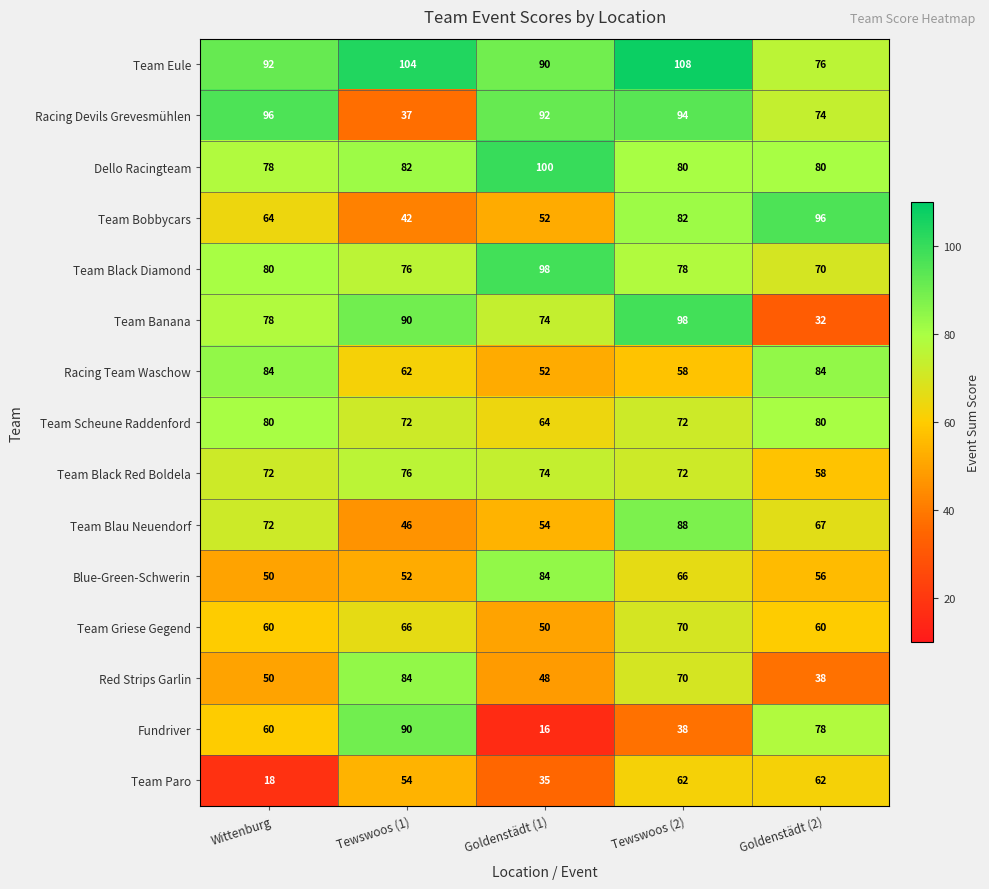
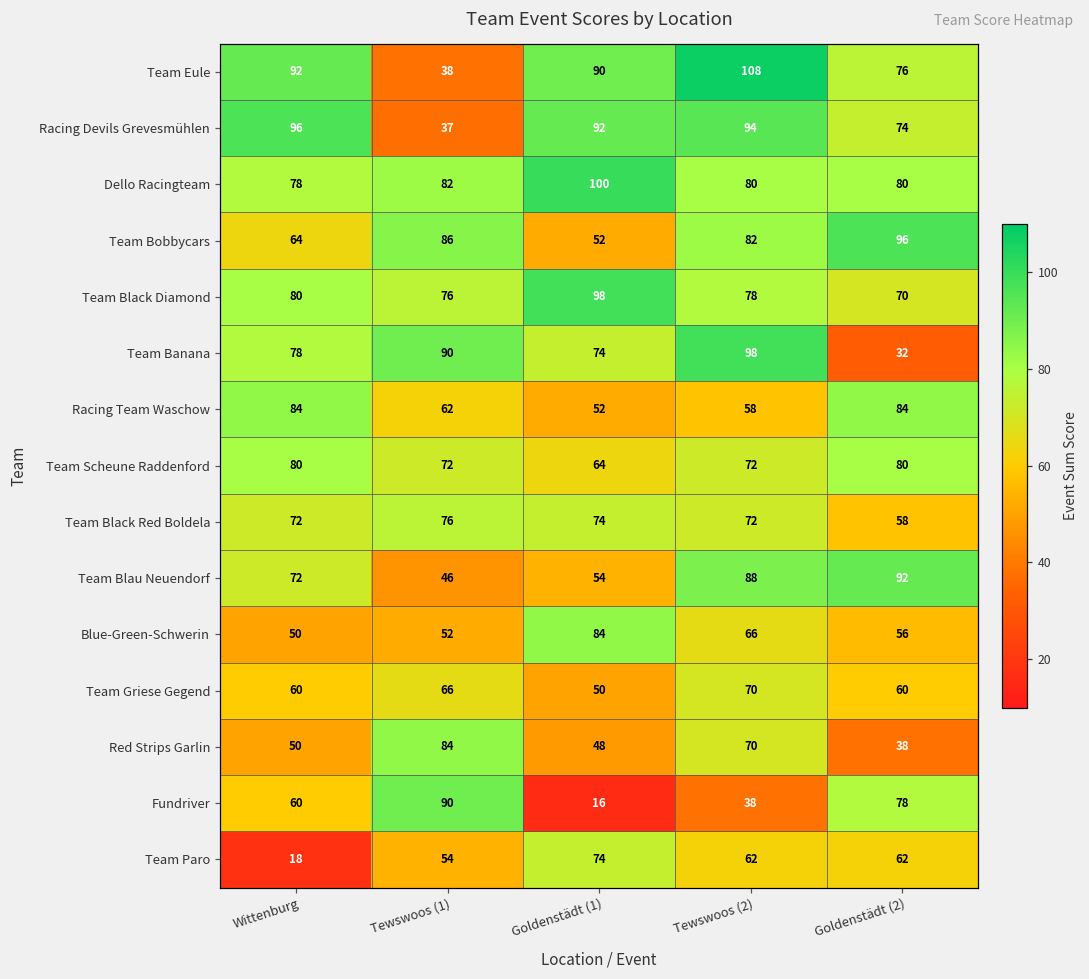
  {
    "Team Eule": {
      "Wittenburg": 92,
-     "Tewswoos (1)": 104,
+     "Tewswoos (1)": 38,
      "Goldenstädt (1)": 90,
      "Tewswoos (2)": 108,
      "Goldenstädt (2)": 76
    },
    "Racing Devils Grevesmühlen": {
      "Wittenburg": 96,
      "Tewswoos (1)": 37,
      "Goldenstädt (1)": 92,
      "Tewswoos (2)": 94,
      "Goldenstädt (2)": 74
    },
    "Dello Racingteam": {
      "Wittenburg": 78,
      "Tewswoos (1)": 82,
      "Goldenstädt (1)": 100,
      "Tewswoos (2)": 80,
      "Goldenstädt (2)": 80
    },
    "Team Bobbycars": {
      "Wittenburg": 64,
-     "Tewswoos (1)": 42,
+     "Tewswoos (1)": 86,
      "Goldenstädt (1)": 52,
      "Tewswoos (2)": 82,
      "Goldenstädt (2)": 96
    },
    "Team Black Diamond": {
      "Wittenburg": 80,
      "Tewswoos (1)": 76,
      "Goldenstädt (1)": 98,
      "Tewswoos (2)": 78,
      "Goldenstädt (2)": 70
    },
    "Team Banana": {
      "Wittenburg": 78,
      "Tewswoos (1)": 90,
      "Goldenstädt (1)": 74,
      "Tewswoos (2)": 98,
      "Goldenstädt (2)": 32
    },
    "Racing Team Waschow": {
      "Wittenburg": 84,
      "Tewswoos (1)": 62,
      "Goldenstädt (1)": 52,
      "Tewswoos (2)": 58,
      "Goldenstädt (2)": 84
    },
    "Team Scheune Raddenford": {
      "Wittenburg": 80,
      "Tewswoos (1)": 72,
      "Goldenstädt (1)": 64,
      "Tewswoos (2)": 72,
      "Goldenstädt (2)": 80
    },
    "Team Black Red Boldela": {
      "Wittenburg": 72,
      "Tewswoos (1)": 76,
      "Goldenstädt (1)": 74,
      "Tewswoos (2)": 72,
      "Goldenstädt (2)": 58
    },
    "Team Blau Neuendorf": {
      "Wittenburg": 72,
      "Tewswoos (1)": 46,
      "Goldenstädt (1)": 54,
      "Tewswoos (2)": 88,
-     "Goldenstädt (2)": 67
+     "Goldenstädt (2)": 92
    },
    "Blue-Green-Schwerin": {
      "Wittenburg": 50,
      "Tewswoos (1)": 52,
      "Goldenstädt (1)": 84,
      "Tewswoos (2)": 66,
      "Goldenstädt (2)": 56
    },
    "Team Griese Gegend": {
      "Wittenburg": 60,
      "Tewswoos (1)": 66,
      "Goldenstädt (1)": 50,
      "Tewswoos (2)": 70,
      "Goldenstädt (2)": 60
    },
    "Red Strips Garlin": {
      "Wittenburg": 50,
      "Tewswoos (1)": 84,
      "Goldenstädt (1)": 48,
      "Tewswoos (2)": 70,
      "Goldenstädt (2)": 38
    },
    "Fundriver": {
      "Wittenburg": 60,
      "Tewswoos (1)": 90,
      "Goldenstädt (1)": 16,
      "Tewswoos (2)": 38,
      "Goldenstädt (2)": 78
    },
    "Team Paro": {
      "Wittenburg": 18,
      "Tewswoos (1)": 54,
-     "Goldenstädt (1)": 35,
+     "Goldenstädt (1)": 74,
      "Tewswoos (2)": 62,
      "Goldenstädt (2)": 62
    }
  }
